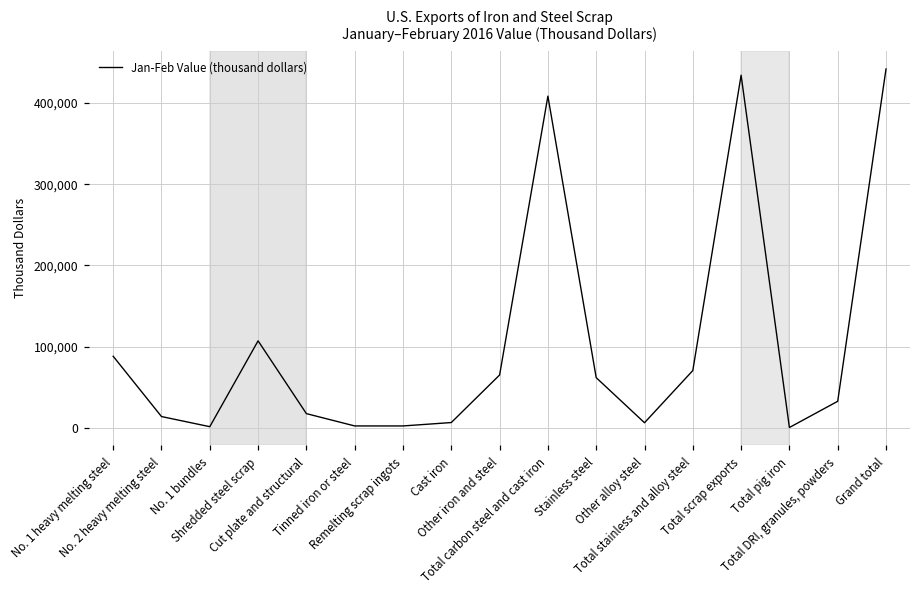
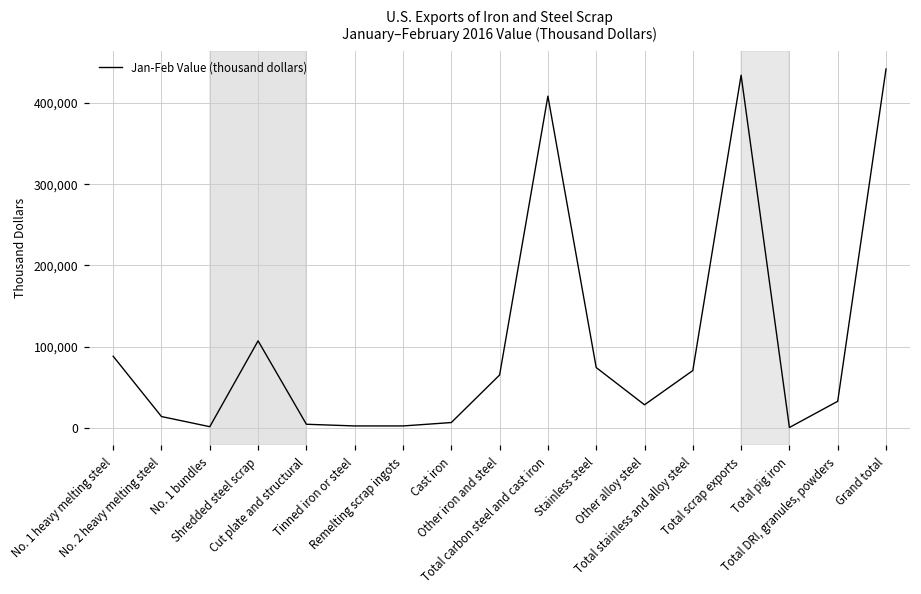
  {
    "No. 1 heavy melting steel": "90,000",
    "No. 2 heavy melting steel": "10,000",
    "No. 1 bundles": "0",
    "Shredded steel scrap": "110,000",
-   "Cut plate and structural": "20,000",
+   "Cut plate and structural": "0",
    "Tinned iron or steel": "0",
    "Remelting scrap ingots": "0",
    "Cast iron": "10,000",
    "Other iron and steel": "60,000",
    "Total carbon steel and cast iron": "410,000",
-   "Stainless steel": "60,000",
-   "Other alloy steel": "10,000",
+   "Stainless steel": "70,000",
+   "Other alloy steel": "30,000",
    "Total stainless and alloy steel": "70,000",
    "Total scrap exports": "430,000",
    "Total pig iron": "0",
    "Total DRI, granules, powders": "30,000",
    "Grand total": "440,000"
  }
